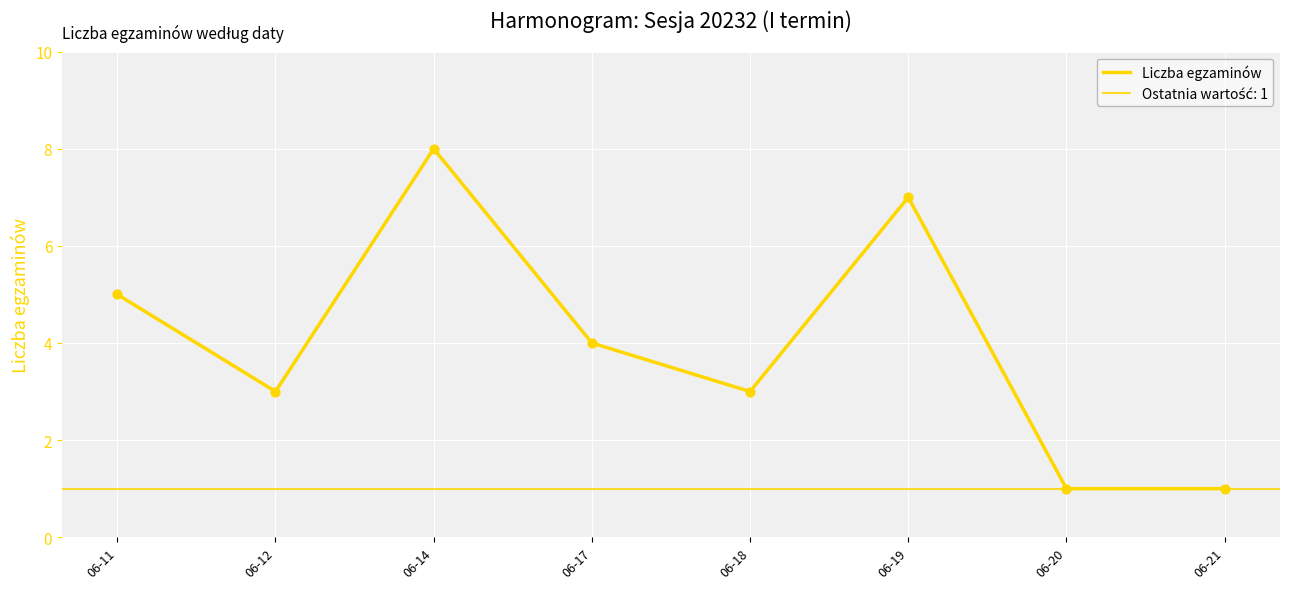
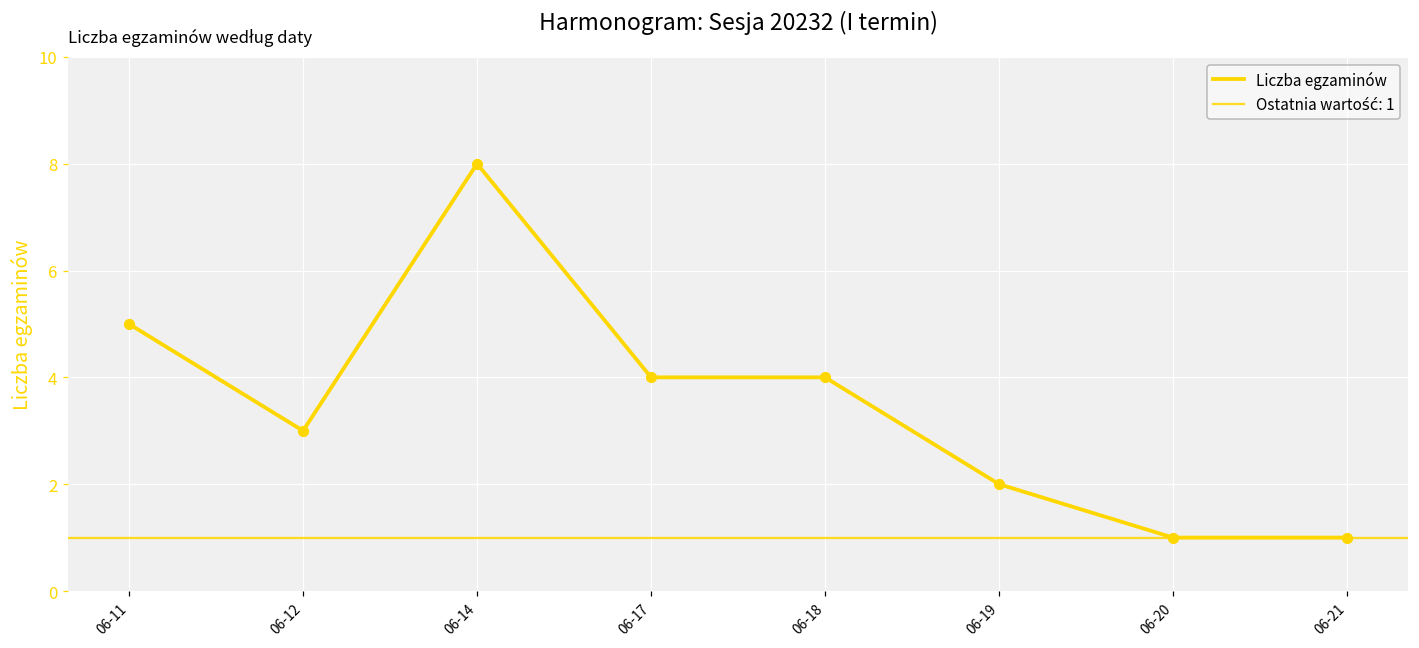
  {
    "06-11": 5,
    "06-12": 3,
    "06-14": 8,
    "06-17": 4,
-   "06-18": 3,
-   "06-19": 7,
+   "06-18": 4,
+   "06-19": 2,
    "06-20": 1,
    "06-21": 1
  }
